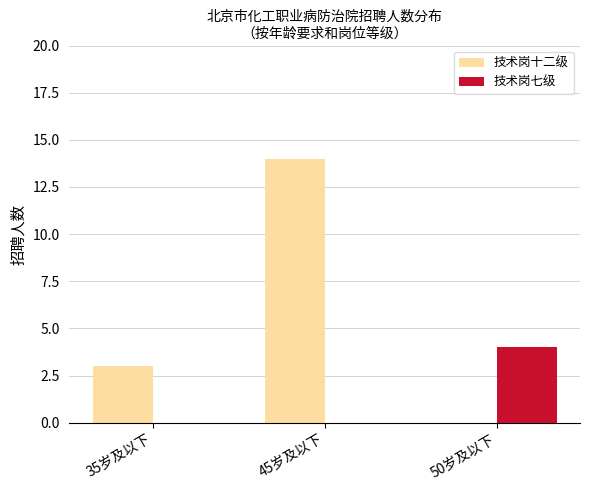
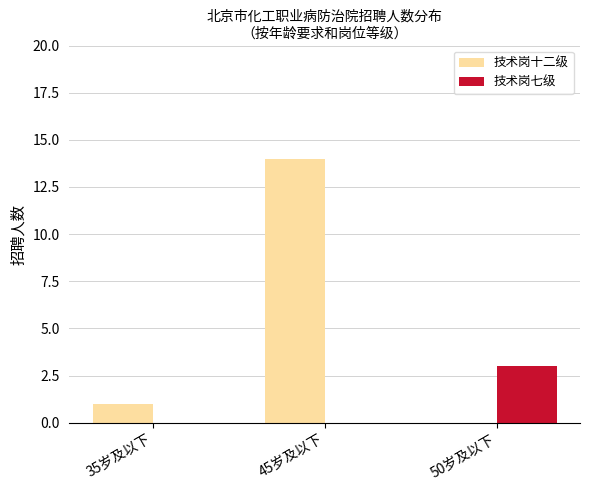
  {
    "技术岗十二级": {
-     "35岁及以下": 3,
+     "35岁及以下": 1,
      "45岁及以下": 14,
      "50岁及以下": 0
    },
    "技术岗七级": {
      "35岁及以下": 0,
      "45岁及以下": 0,
-     "50岁及以下": 4
+     "50岁及以下": 3
    }
  }
